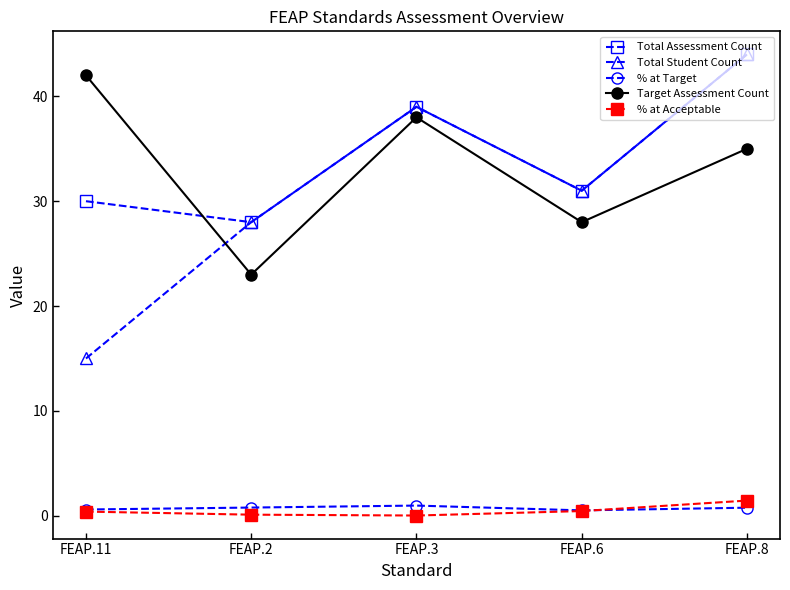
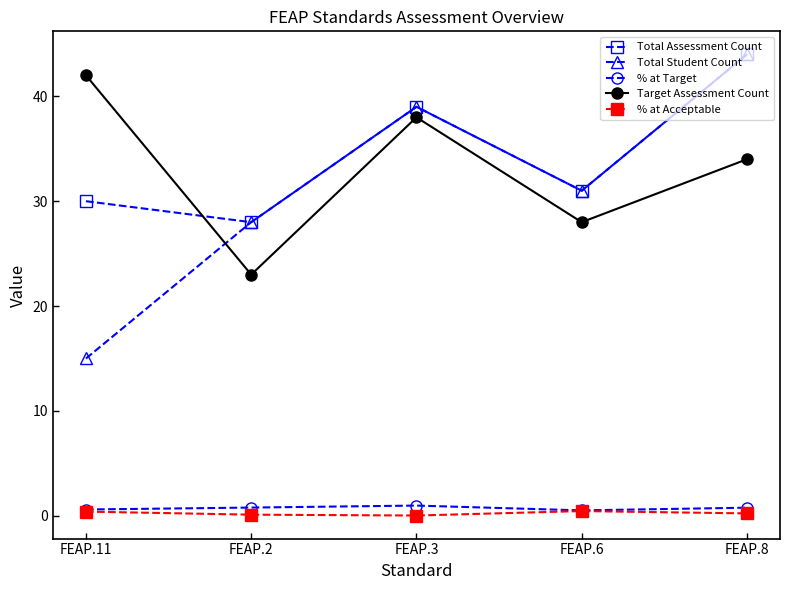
  {
    "Target Assessment Count": {
      "FEAP.11": 42,
      "FEAP.2": 23,
      "FEAP.3": 38,
      "FEAP.6": 28,
-     "FEAP.8": 35
+     "FEAP.8": 34
    },
    "% at Acceptable": {
      "FEAP.2": 0.1,
      "FEAP.3": 0.0,
-     "FEAP.8": 1.5
+     "FEAP.8": 0.2
    }
  }
